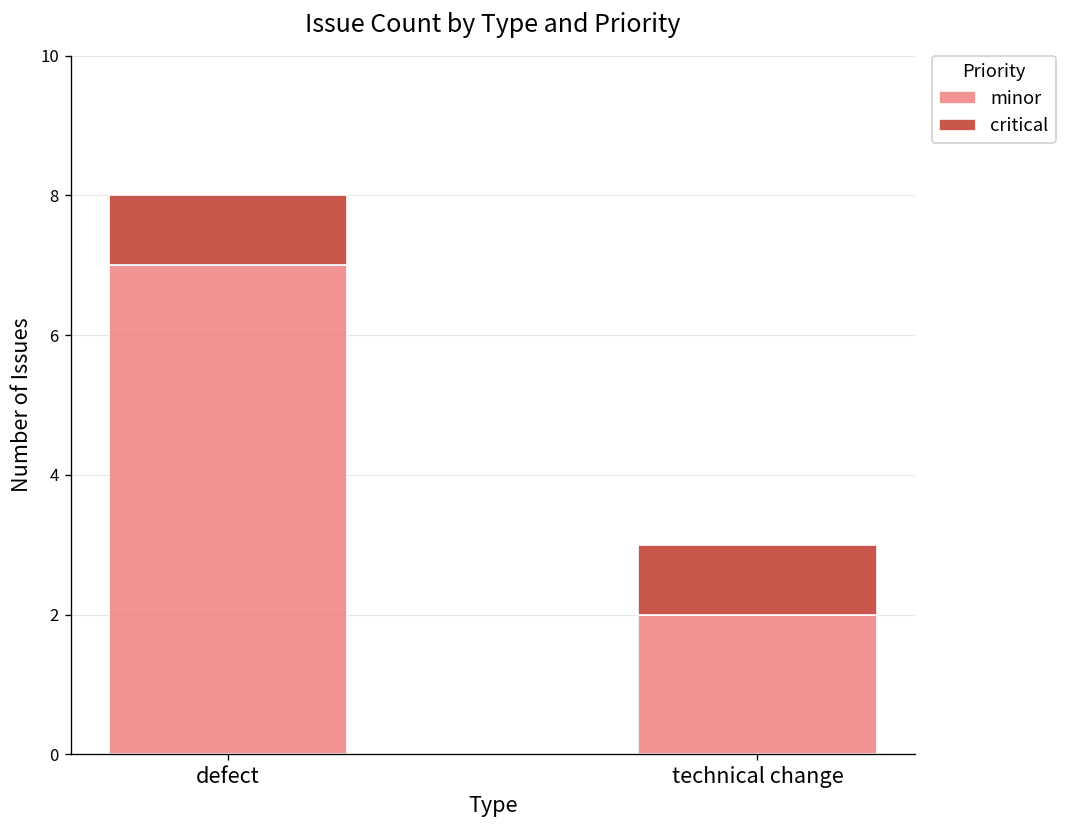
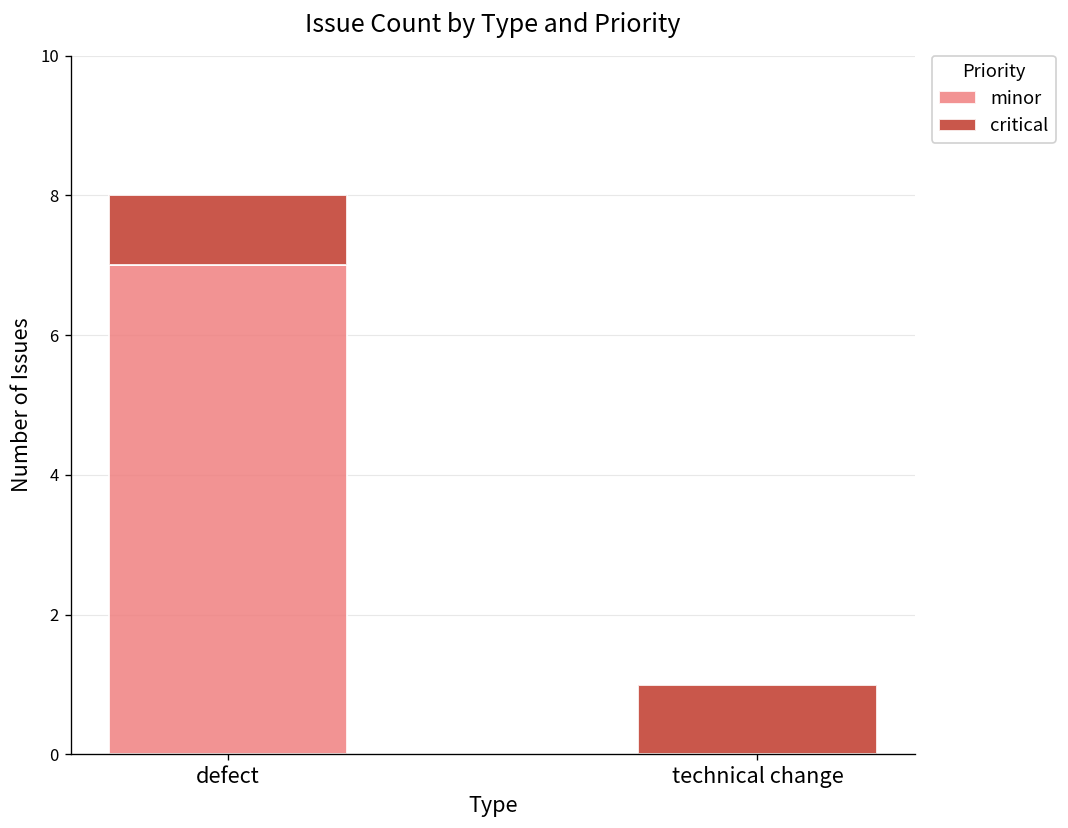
  {
    "minor": {
      "defect": 7,
-     "technical change": 2
+     "technical change": 0
    },
    "critical": {
      "defect": 1,
      "technical change": 1
    }
  }
